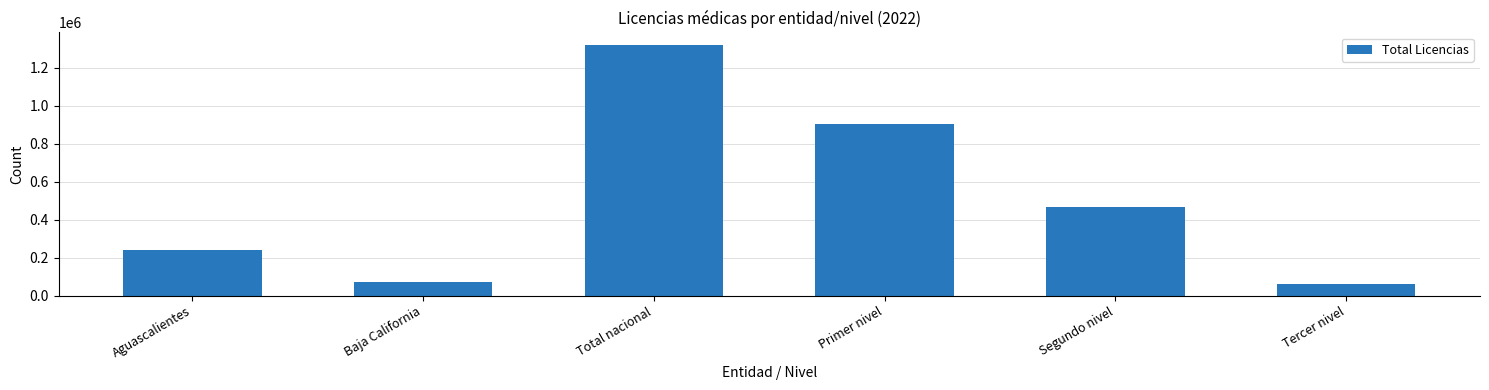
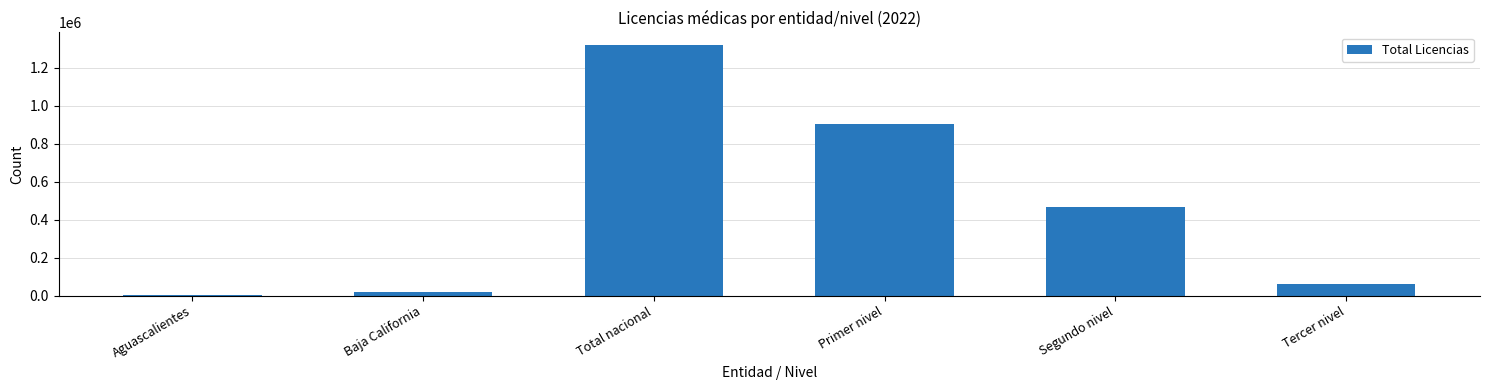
  {
-   "Aguascalientes": 240000,
-   "Baja California": 70000,
+   "Aguascalientes": 0,
+   "Baja California": 20000,
    "Total nacional": 1320000,
    "Primer nivel": 900000,
    "Segundo nivel": 470000,
    "Tercer nivel": 60000
  }
